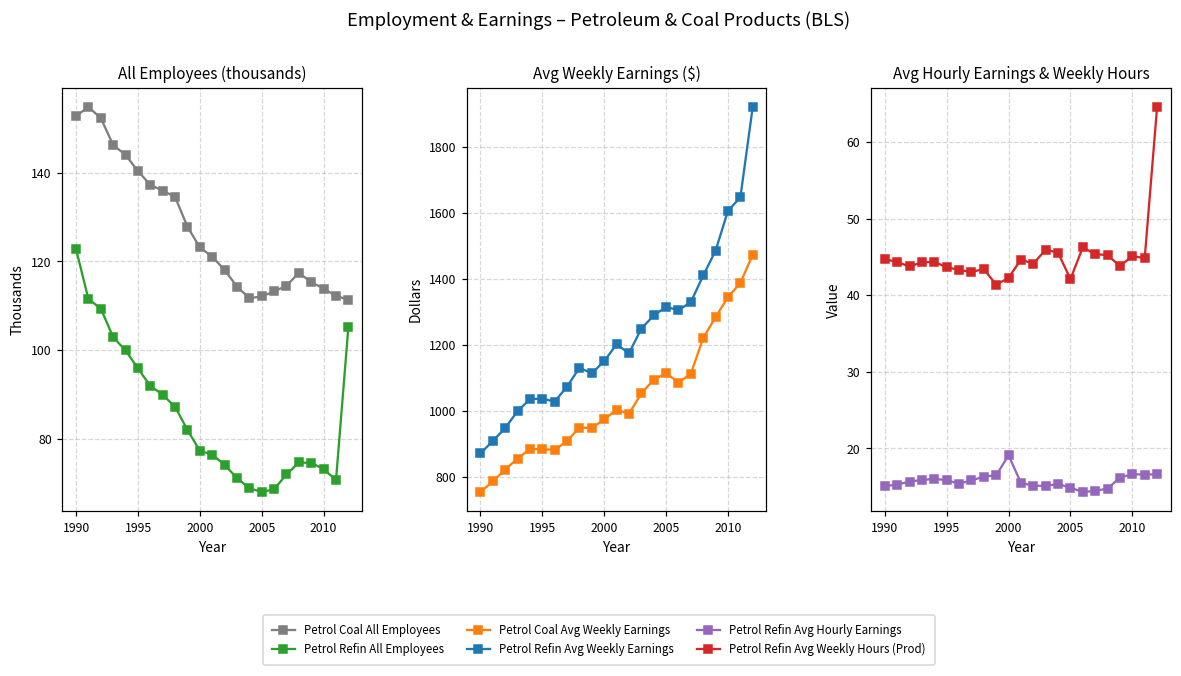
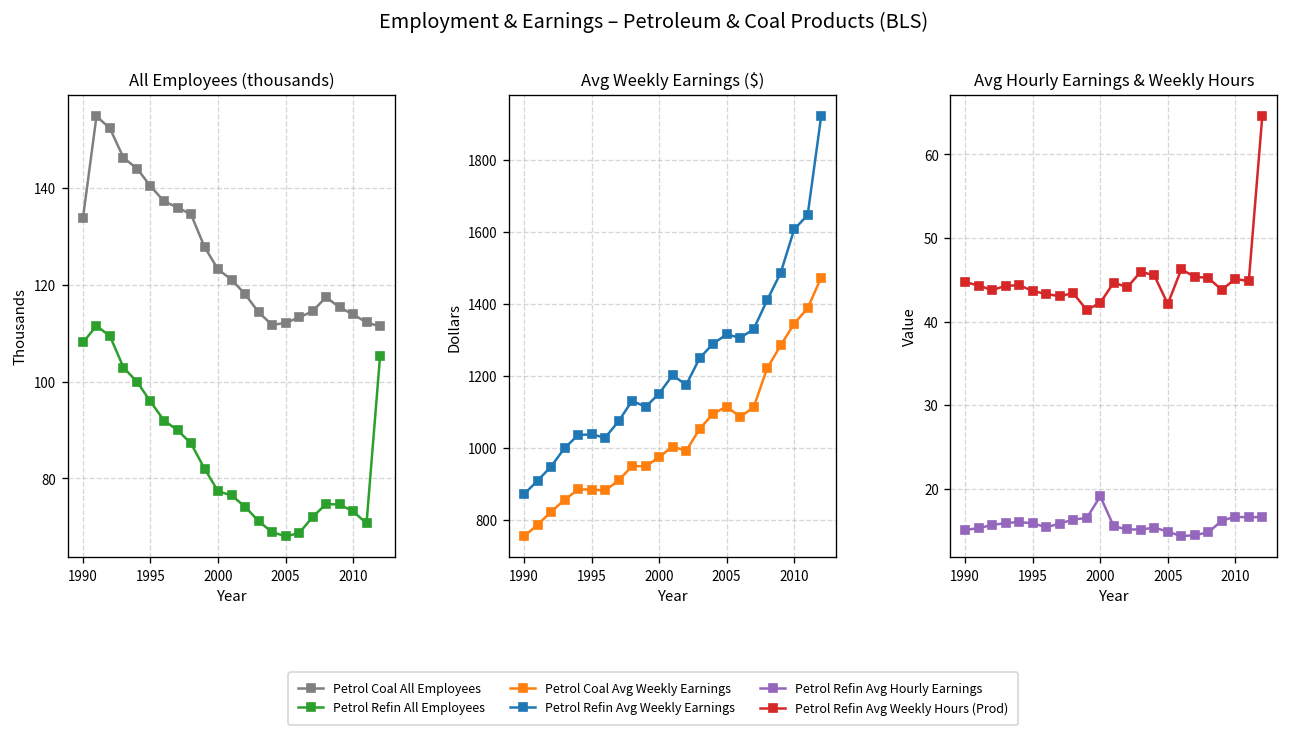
  {
    "All Employees (thousands)": {
      "Petrol Coal All Employees": {
-       "1990": 153,
+       "1990": 134,
        "1995": 140,
        "2000": 123,
        "2005": 112,
        "2010": 114
      },
      "Petrol Refin All Employees": {
-       "1990": 123,
+       "1990": 108,
        "1995": 96,
        "2000": 77,
        "2005": 68,
        "2010": 73
      }
    },
    "Avg Weekly Earnings ($)": {
      "Petrol Coal Avg Weekly Earnings": {
        "1990": 750,
        "1995": 880,
        "2000": 970,
        "2005": 1110,
        "2010": 1340
      },
      "Petrol Refin Avg Weekly Earnings": {
        "1990": 870,
        "1995": 1040,
        "2000": 1150,
        "2005": 1320,
        "2010": 1610
      }
    },
    "Avg Hourly Earnings & Weekly Hours": {
      "Petrol Refin Avg Hourly Earnings": {
        "1990": 15,
        "1995": 16,
        "2000": 19,
        "2005": 15,
        "2010": 17
      },
      "Petrol Refin Avg Weekly Hours (Prod)": {
        "1990": 45,
        "1995": 44,
        "2000": 42,
        "2005": 42,
        "2010": 45
      }
    }
  }
